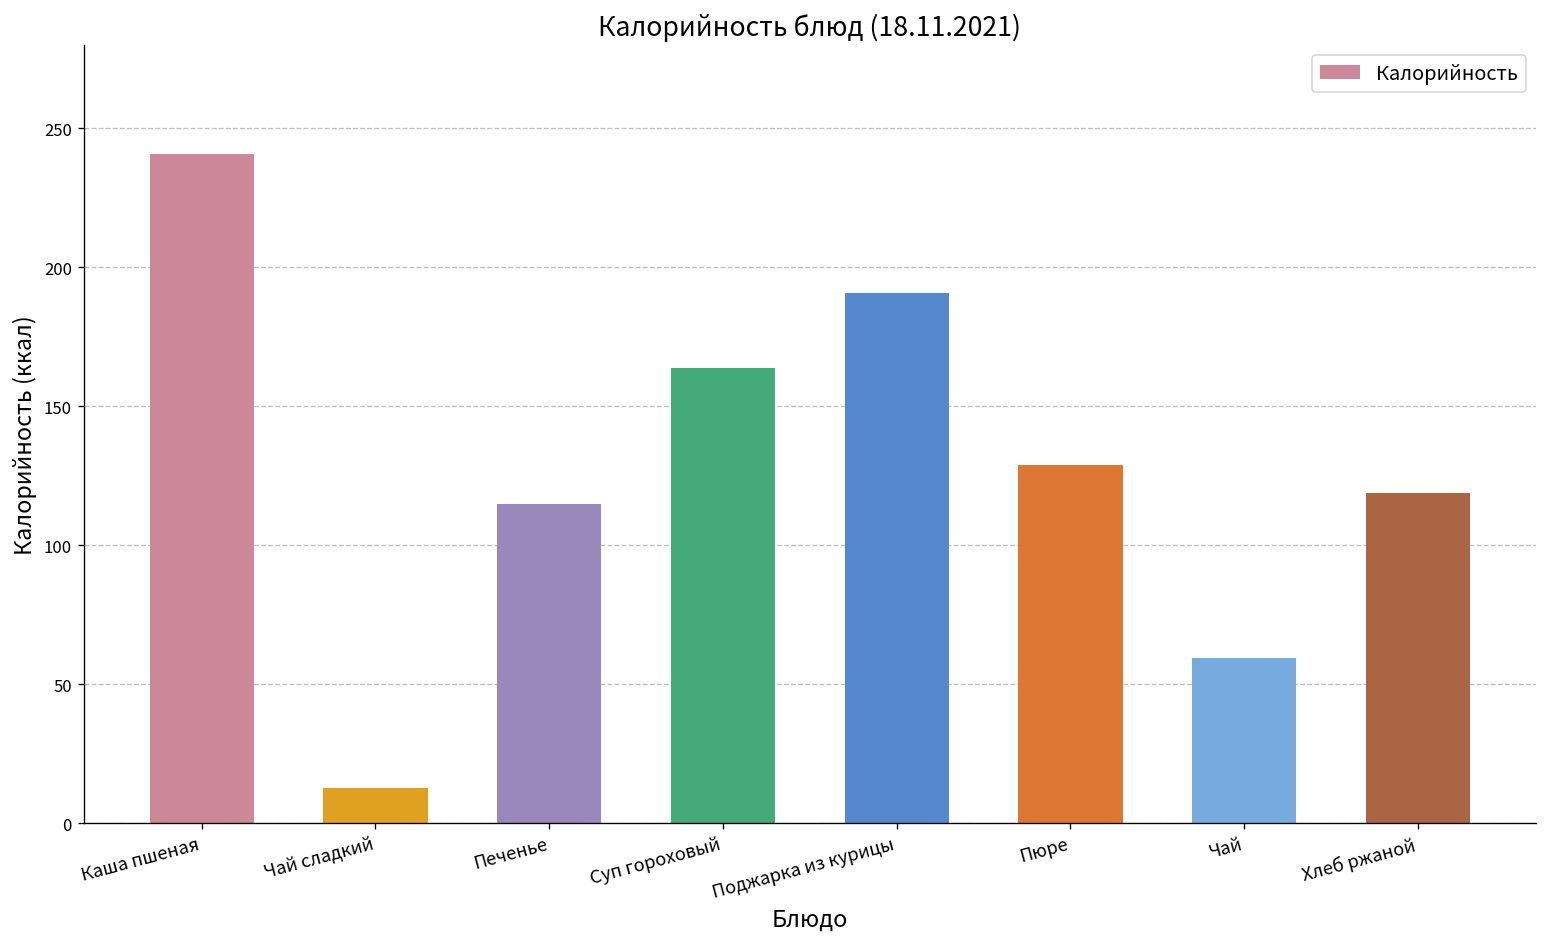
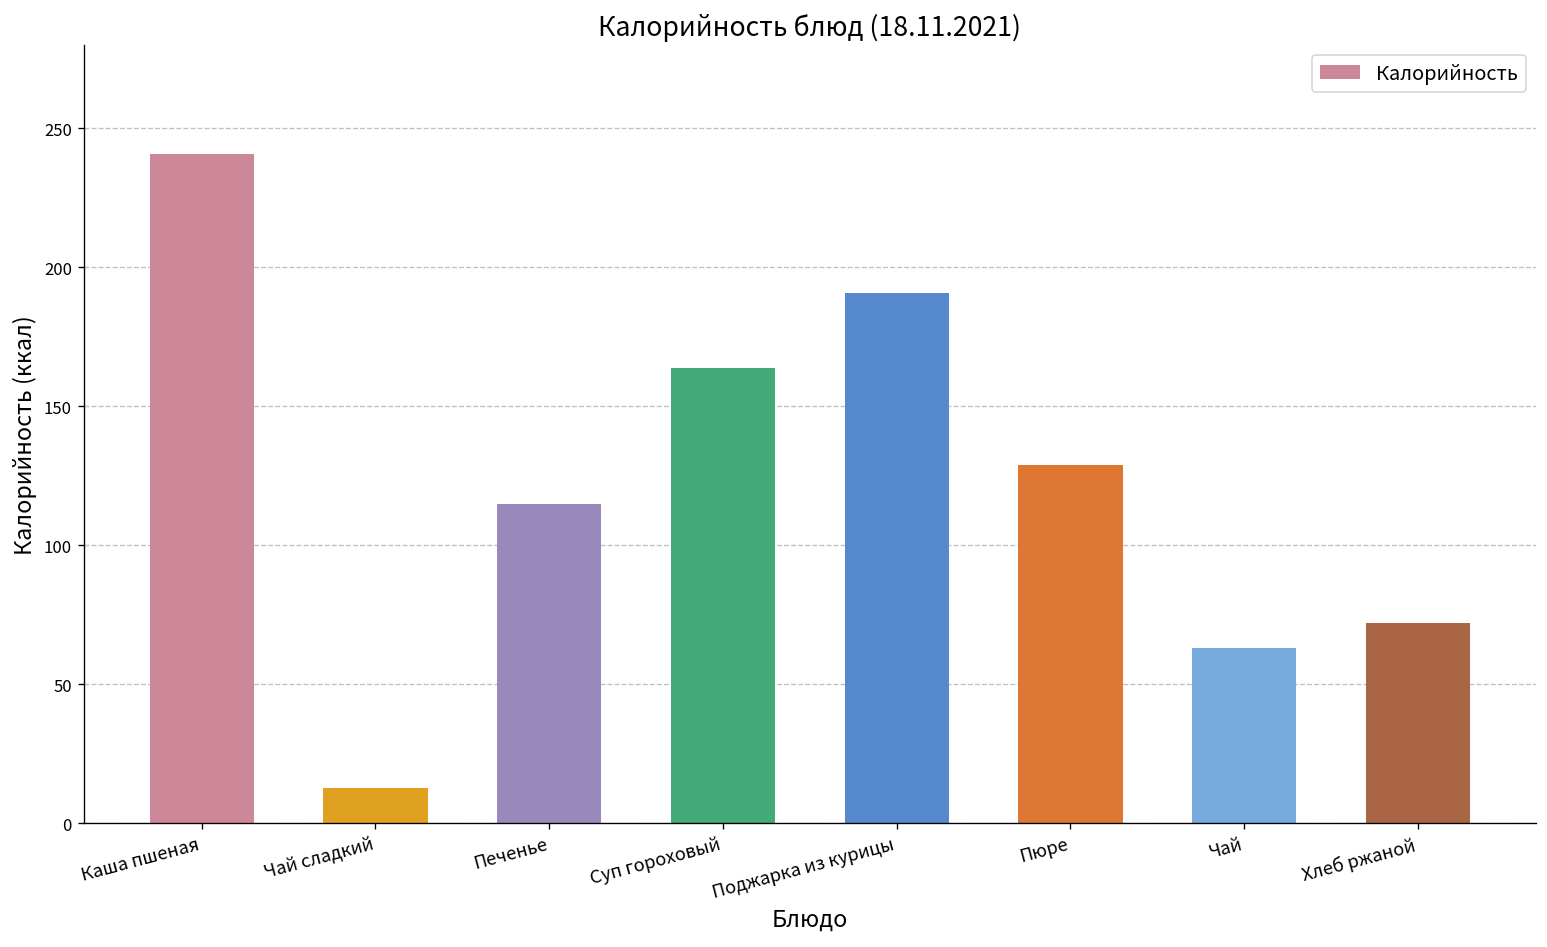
  {
    "Каша пшеная": 241,
    "Чай сладкий": 13,
    "Печенье": 115,
    "Суп гороховый": 164,
    "Поджарка из курицы": 191,
    "Пюре": 129,
-   "Чай": 59,
-   "Хлеб ржаной": 119
+   "Чай": 63,
+   "Хлеб ржаной": 72
  }
